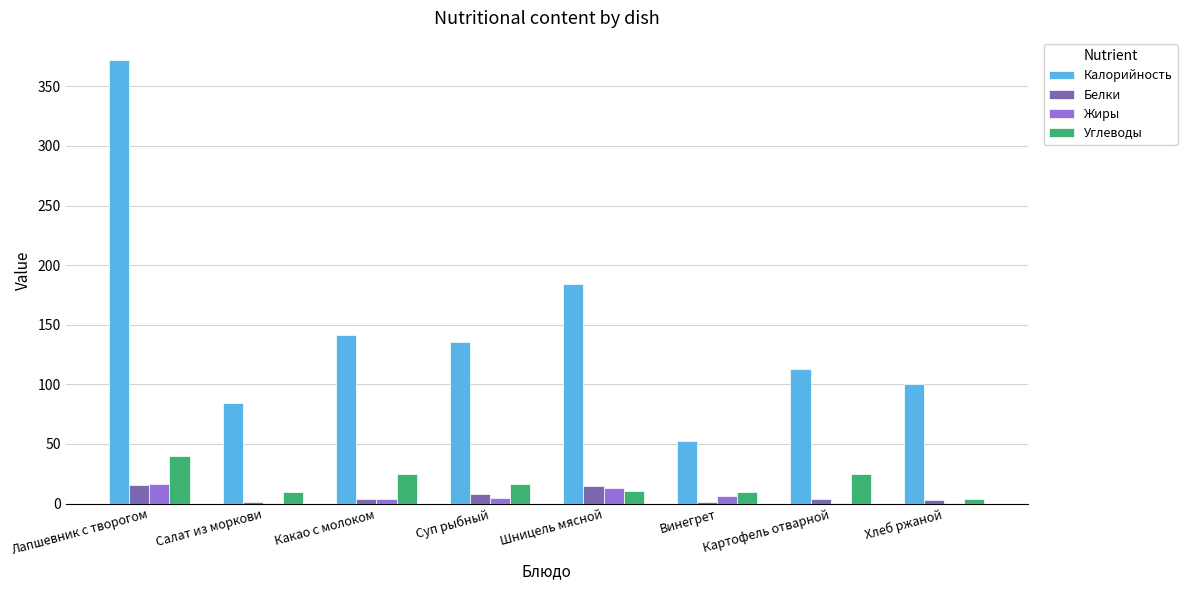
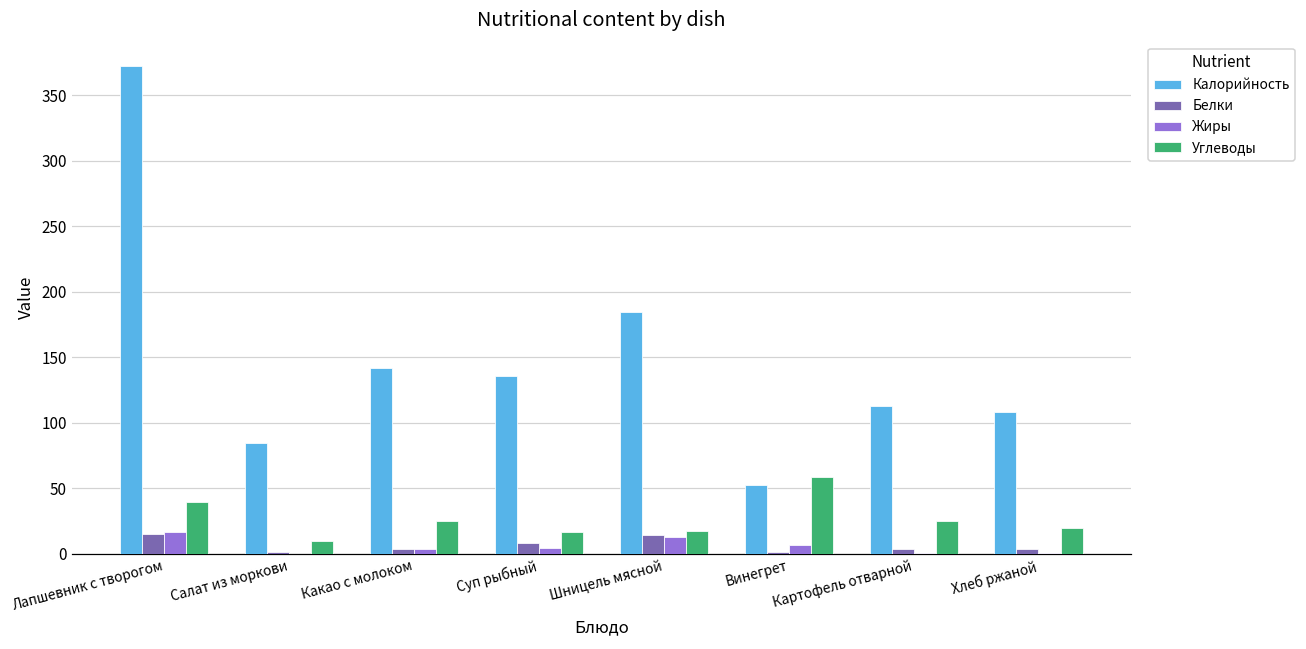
  {
    "Калорийность": {
      "Лапшевник с творогом": 372,
      "Салат из моркови": 84,
      "Какао с молоком": 142,
      "Суп рыбный": 136,
      "Шницель мясной": 184,
      "Винегрет": 53,
      "Картофель отварной": 113,
-     "Хлеб ржаной": 101
+     "Хлеб ржаной": 108
    },
    "Углеводы": {
      "Лапшевник с творогом": 40,
      "Салат из моркови": 10,
      "Какао с молоком": 25,
      "Суп рыбный": 17,
-     "Шницель мясной": 10,
-     "Винегрет": 9,
+     "Шницель мясной": 18,
+     "Винегрет": 58,
      "Картофель отварной": 25,
-     "Хлеб ржаной": 4
+     "Хлеб ржаной": 20
    }
  }
